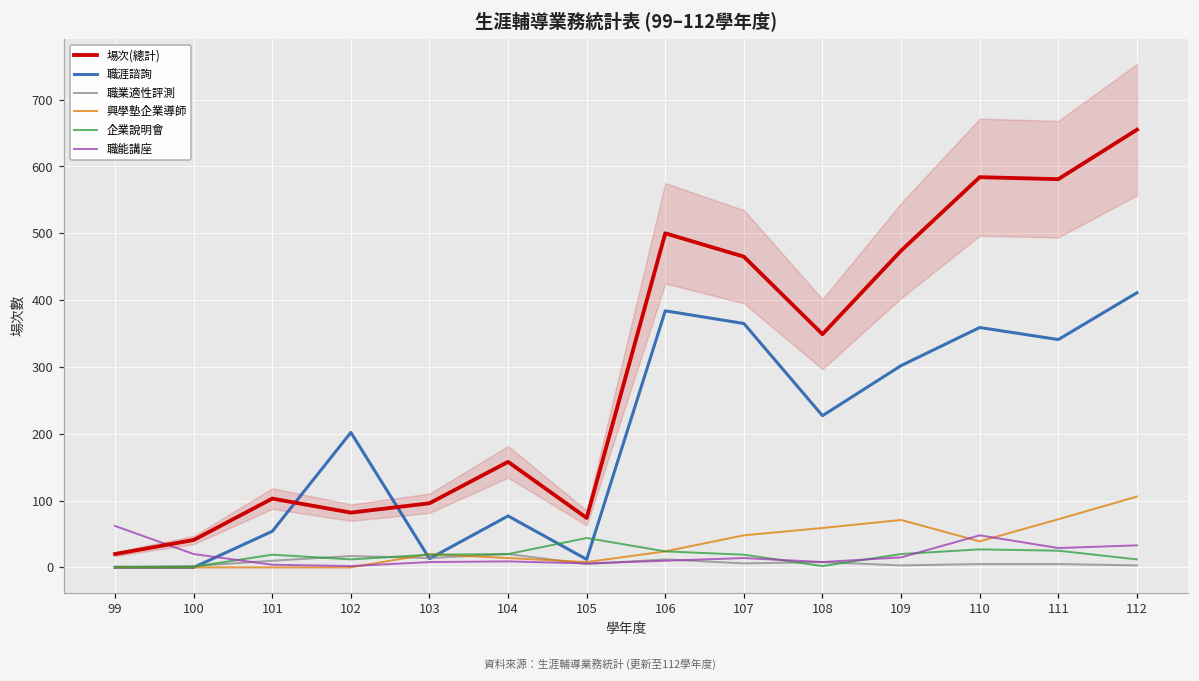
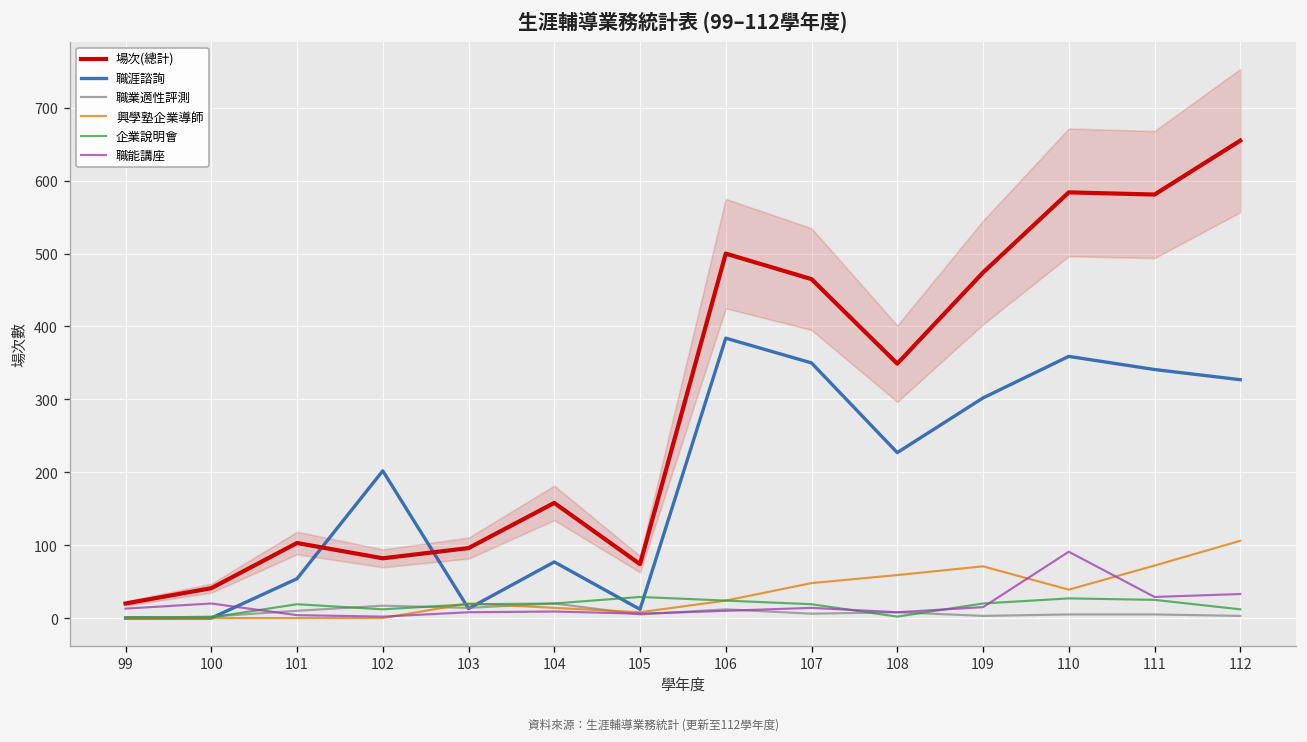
  {
    "職涯諮詢": {
      "101": 50,
      "102": 200,
      "104": 80,
      "106": 380,
-     "107": 370,
+     "107": 350,
      "108": 230,
      "109": 300,
      "110": 360,
      "111": 340,
-     "112": 410
+     "112": 330
    },
    "職業適性評測": {
      "101": 10,
      "102": 20,
      "107": 10,
      "109": 0,
      "110": 10,
      "111": 10,
      "112": 0
    },
    "興學塾企業導師": {
      "104": 10,
      "107": 50,
      "108": 60,
      "109": 70,
      "110": 40,
      "111": 70,
      "112": 110
    },
    "企業說明會": {
      "101": 20,
      "102": 10,
-     "105": 40,
+     "105": 30,
      "107": 20,
      "108": 0,
      "109": 20,
      "110": 30,
      "112": 10
    },
    "職能講座": {
-     "99": 60,
+     "99": 10,
      "100": 20,
      "103": 10,
      "104": 10,
      "107": 10,
      "109": 20,
-     "110": 50,
+     "110": 90,
      "112": 30
    }
  }
